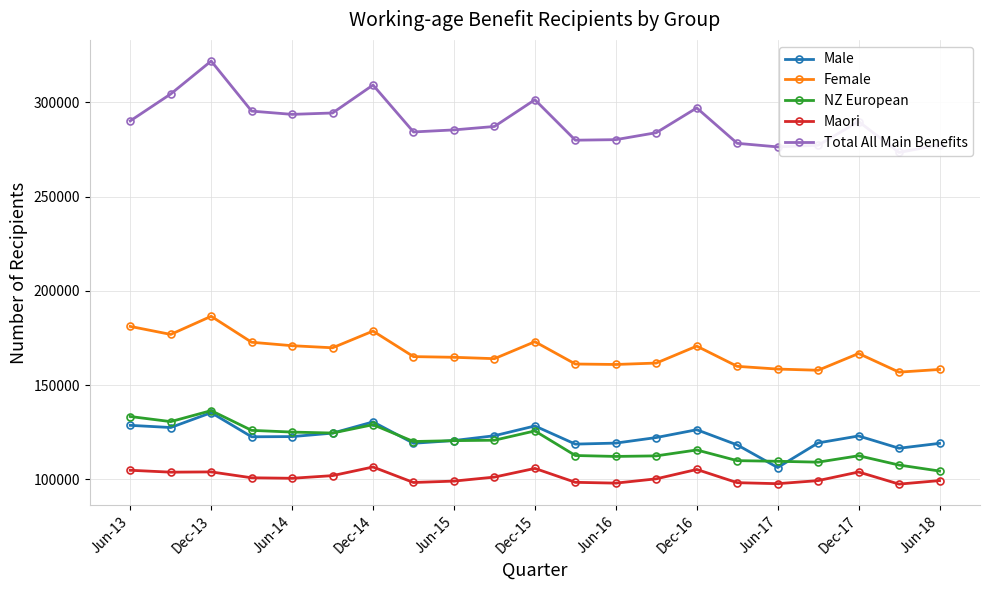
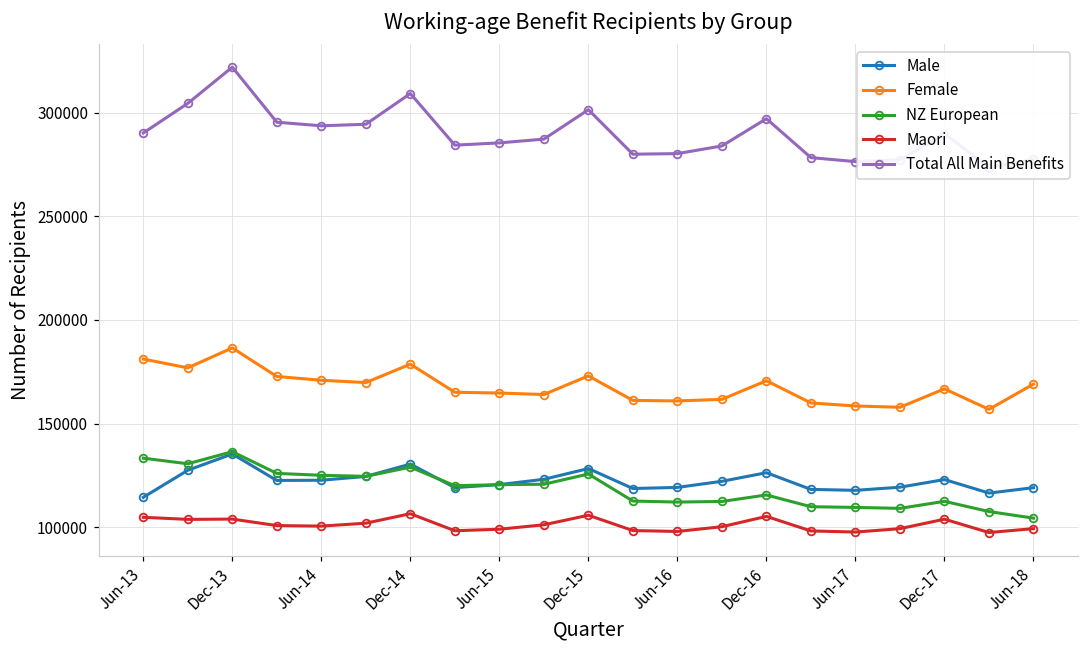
  {
    "Male": {
-     "Jun-13": 129000,
+     "Jun-13": 114000,
      "Jun-14": 123000,
      "Dec-14": 130000,
      "Dec-15": 128000,
      "Jun-16": 119000,
      "Dec-16": 126000,
-     "Jun-17": 106000,
+     "Jun-17": 118000,
      "Dec-17": 123000,
      "Jun-18": 119000
    },
    "Female": {
      "Jun-13": 181000,
      "Dec-13": 186000,
      "Jun-14": 171000,
      "Dec-14": 179000,
      "Jun-15": 165000,
      "Dec-15": 173000,
      "Jun-16": 161000,
      "Dec-16": 171000,
      "Jun-17": 159000,
      "Dec-17": 167000,
-     "Jun-18": 158000
+     "Jun-18": 169000
    },
    "NZ European": {
      "Jun-13": 133000,
      "Jun-14": 125000,
      "Dec-14": 129000,
      "Dec-15": 126000,
      "Jun-16": 112000,
      "Dec-16": 116000,
      "Jun-17": 110000,
      "Dec-17": 113000,
      "Jun-18": 104000
    },
    "Maori": {
      "Jun-13": 105000,
      "Dec-13": 104000,
      "Jun-14": 101000,
      "Dec-14": 107000,
      "Jun-15": 99000,
      "Dec-15": 106000,
      "Jun-16": 98000,
      "Dec-16": 105000,
      "Jun-17": 98000,
      "Dec-17": 104000,
      "Jun-18": 99000
    },
    "Total All Main Benefits": {
      "Jun-13": 290000,
      "Dec-13": 322000,
      "Jun-14": 294000,
      "Dec-14": 309000,
      "Jun-15": 285000,
      "Dec-15": 301000,
      "Jun-16": 280000,
      "Dec-16": 297000,
      "Jun-17": 276000
    }
  }
